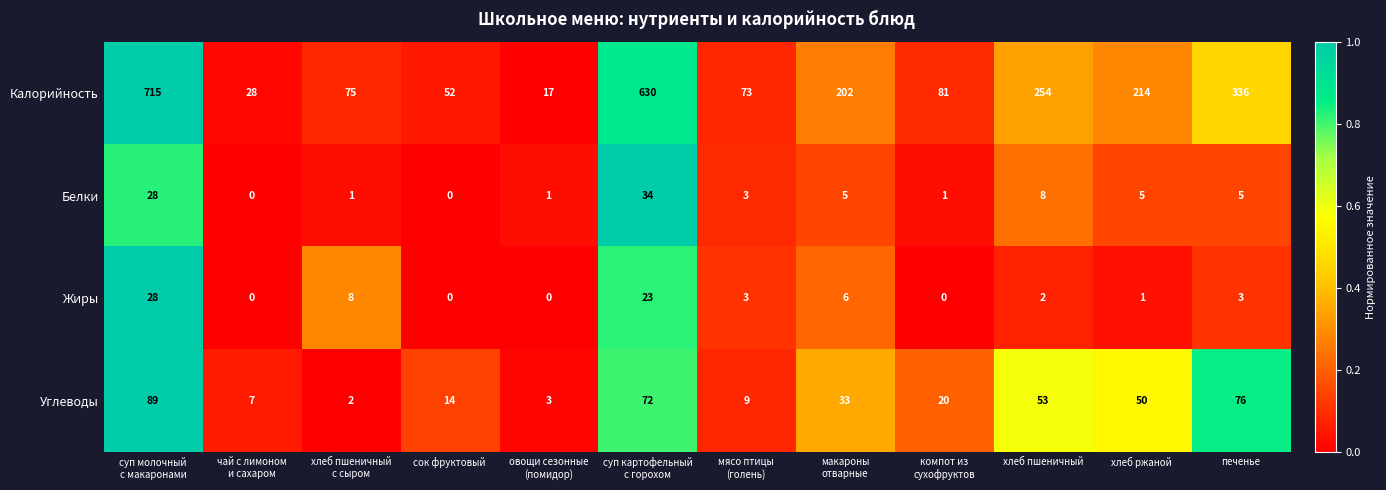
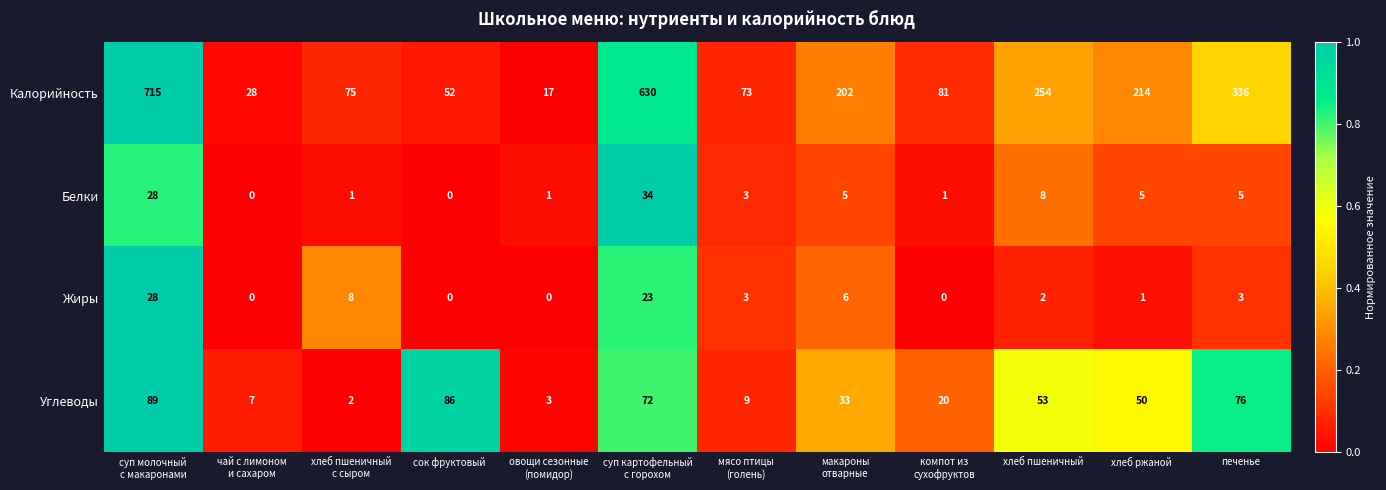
  {
    "Калорийность": {
      "суп молочный с макаронами": 715,
      "чай с лимоном и сахаром": 28,
      "хлеб пшеничный с сыром": 75,
      "сок фруктовый": 52,
      "овощи сезонные (помидор)": 17,
      "суп картофельный с горохом": 630,
      "мясо птицы (голень)": 73,
      "макароны отварные": 202,
      "компот из сухофруктов": 81,
      "хлеб пшеничный": 254,
      "хлеб ржаной": 214,
      "печенье": 336
    },
    "Белки": {
      "суп молочный с макаронами": 28,
      "чай с лимоном и сахаром": 0,
      "хлеб пшеничный с сыром": 1,
      "сок фруктовый": 0,
      "овощи сезонные (помидор)": 1,
      "суп картофельный с горохом": 34,
      "мясо птицы (голень)": 3,
      "макароны отварные": 5,
      "компот из сухофруктов": 1,
      "хлеб пшеничный": 8,
      "хлеб ржаной": 5,
      "печенье": 5
    },
    "Жиры": {
      "суп молочный с макаронами": 28,
      "чай с лимоном и сахаром": 0,
      "хлеб пшеничный с сыром": 8,
      "сок фруктовый": 0,
      "овощи сезонные (помидор)": 0,
      "суп картофельный с горохом": 23,
      "мясо птицы (голень)": 3,
      "макароны отварные": 6,
      "компот из сухофруктов": 0,
      "хлеб пшеничный": 2,
      "хлеб ржаной": 1,
      "печенье": 3
    },
    "Углеводы": {
      "суп молочный с макаронами": 89,
      "чай с лимоном и сахаром": 7,
      "хлеб пшеничный с сыром": 2,
-     "сок фруктовый": 14,
+     "сок фруктовый": 86,
      "овощи сезонные (помидор)": 3,
      "суп картофельный с горохом": 72,
      "мясо птицы (голень)": 9,
      "макароны отварные": 33,
      "компот из сухофруктов": 20,
      "хлеб пшеничный": 53,
      "хлеб ржаной": 50,
      "печенье": 76
    }
  }
